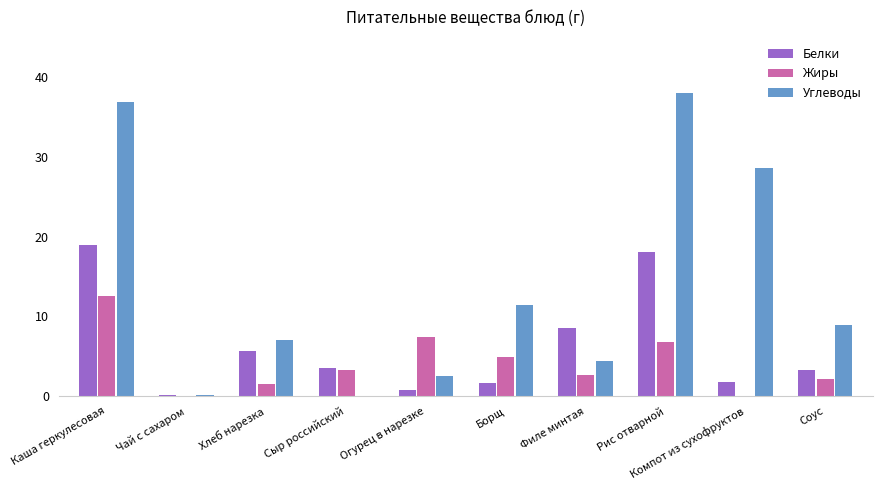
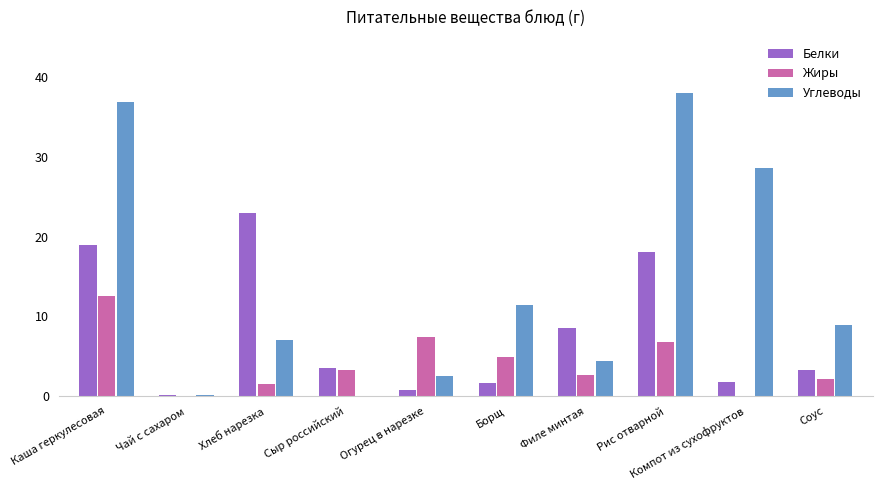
  {
    "Белки": {
      "Каша геркулесовая": 19,
-     "Хлеб нарезка": 6,
+     "Хлеб нарезка": 23,
      "Сыр российский": 4,
      "Огурец в нарезке": 1,
      "Борщ": 2,
      "Филе минтая": 9,
      "Рис отварной": 18,
      "Компот из сухофруктов": 2,
      "Соус": 3
    },
    "Жиры": {
      "Каша геркулесовая": 13,
      "Чай с сахаром": 0,
      "Хлеб нарезка": 2,
      "Сыр российский": 3,
      "Огурец в нарезке": 7,
      "Борщ": 5,
      "Филе минтая": 3,
      "Рис отварной": 7,
      "Компот из сухофруктов": 0,
      "Соус": 2
    },
    "Углеводы": {
      "Каша геркулесовая": 37,
      "Хлеб нарезка": 7,
      "Сыр российский": 0,
      "Огурец в нарезке": 3,
      "Борщ": 11,
      "Филе минтая": 4,
      "Рис отварной": 38,
      "Компот из сухофруктов": 29,
      "Соус": 9
    }
  }
